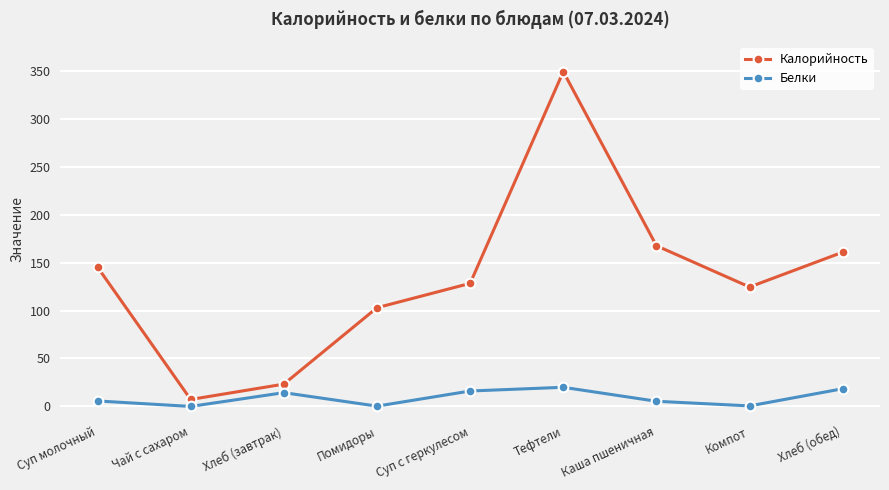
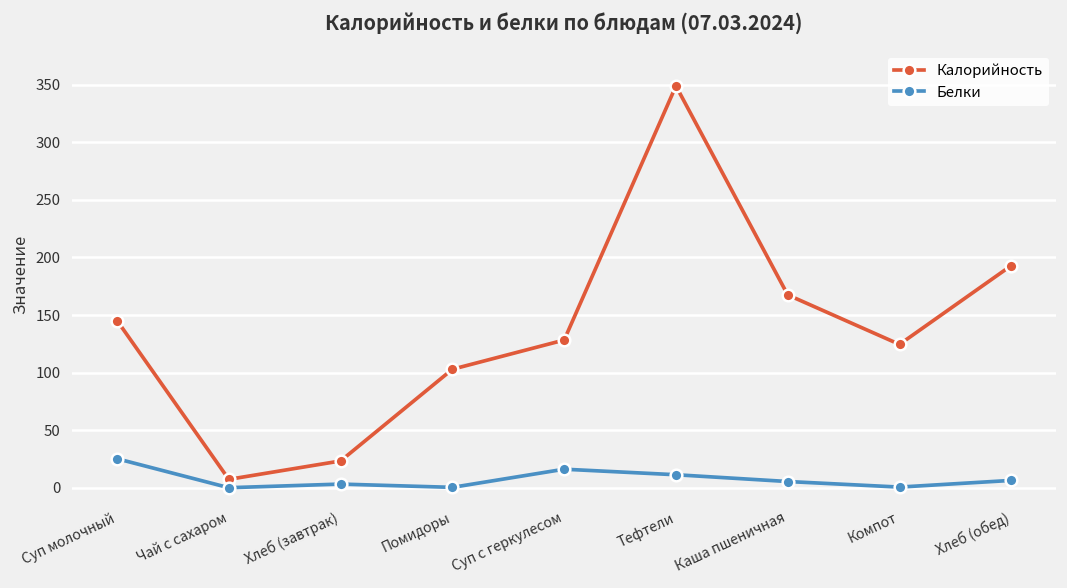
  {
    "Калорийность": {
      "Суп молочный": 150,
      "Чай с сахаром": 10,
      "Хлеб (завтрак)": 20,
      "Помидоры": 100,
      "Суп с геркулесом": 130,
      "Тефтели": 350,
      "Каша пшеничная": 170,
      "Компот": 120,
-     "Хлеб (обед)": 160
+     "Хлеб (обед)": 190
    },
    "Белки": {
-     "Суп молочный": 10,
+     "Суп молочный": 30,
      "Чай с сахаром": 0,
-     "Хлеб (завтрак)": 10,
+     "Хлеб (завтрак)": 0,
      "Помидоры": 0,
      "Суп с геркулесом": 20,
-     "Тефтели": 20,
+     "Тефтели": 10,
      "Каша пшеничная": 10,
      "Компот": 0,
-     "Хлеб (обед)": 20
+     "Хлеб (обед)": 10
    }
  }
